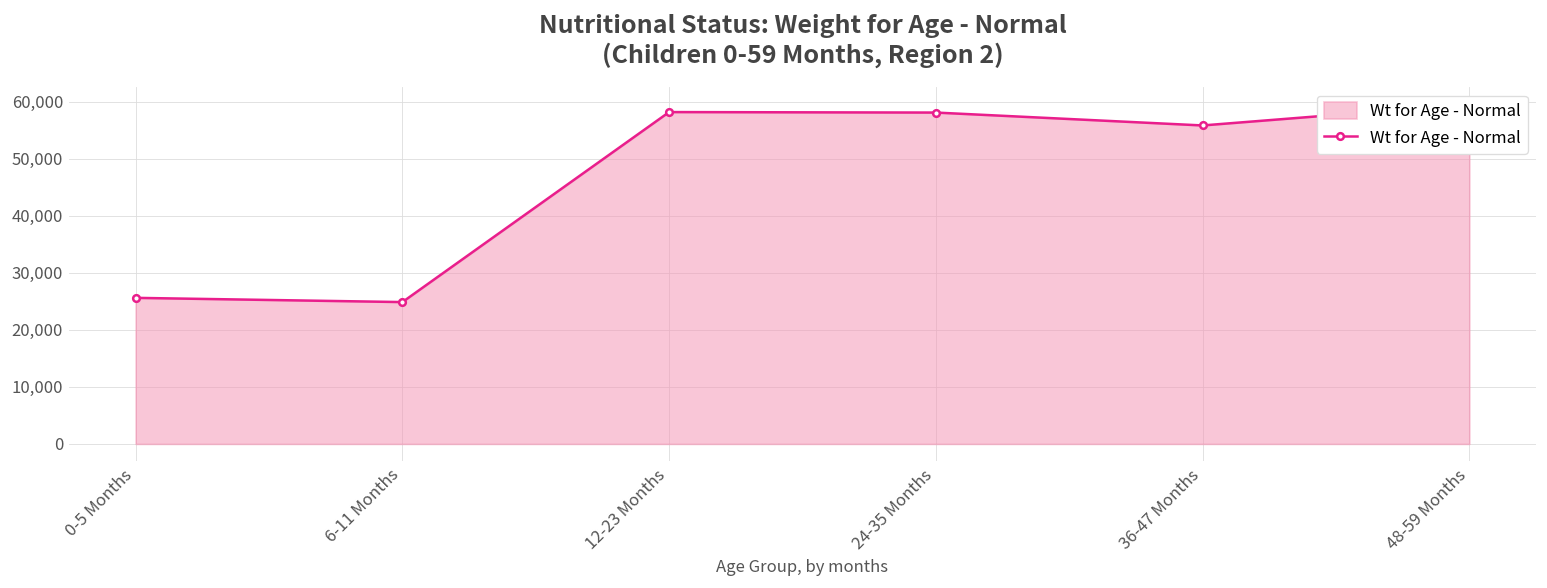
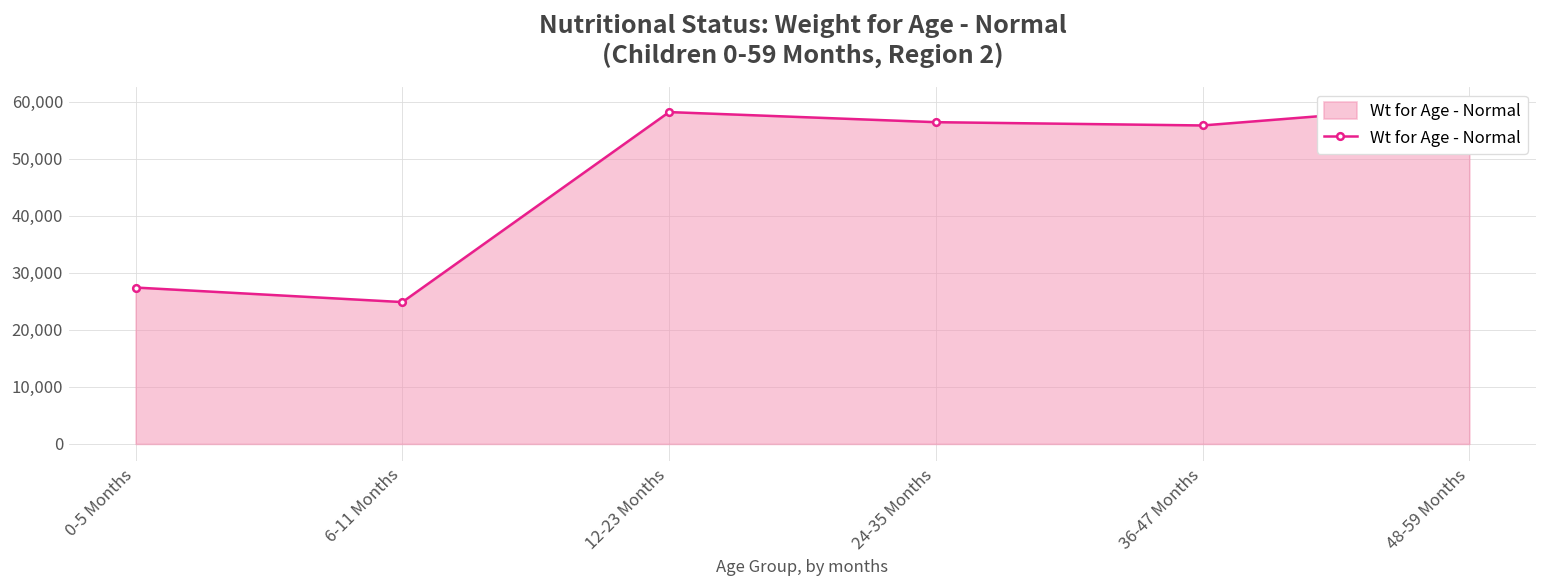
  {
-   "0-5 Months": "26,000",
+   "0-5 Months": "27,000",
    "6-11 Months": "25,000",
    "12-23 Months": "58,000",
-   "24-35 Months": "58,000",
+   "24-35 Months": "56,000",
    "36-47 Months": "56,000"
  }
